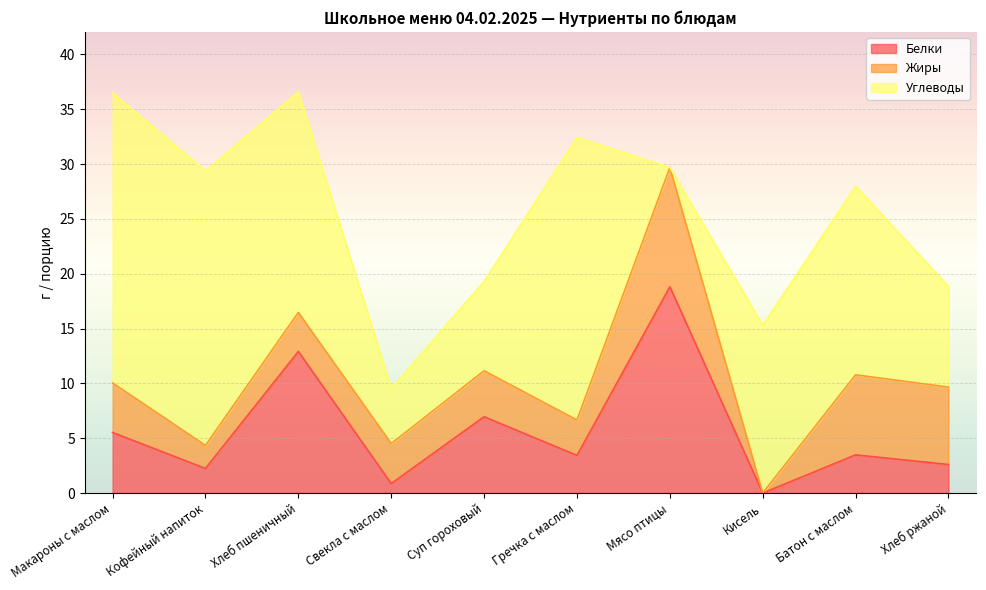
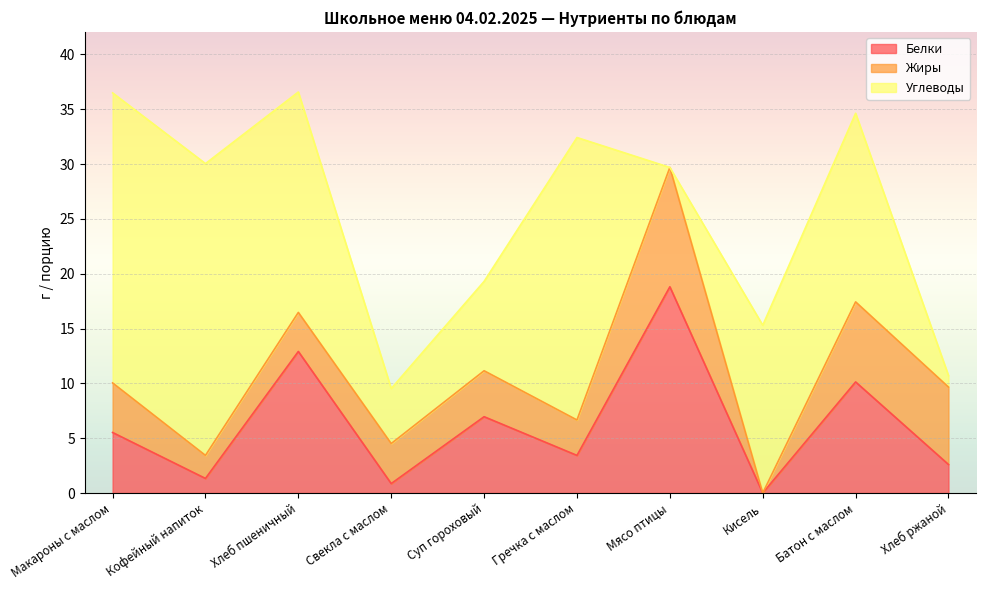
  {
    "Белки": {
      "Макароны с маслом": 5.5,
-     "Кофейный напиток": 2.2,
+     "Кофейный напиток": 1.3,
      "Хлеб пшеничный": 12.9,
      "Свекла с маслом": 0.9,
      "Суп гороховый": 7.0,
      "Гречка с маслом": 3.4,
      "Мясо птицы": 18.8,
-     "Батон с маслом": 3.5,
+     "Батон с маслом": 10.1,
      "Хлеб ржаной": 2.6
    },
    "Жиры": {
      "Макароны с маслом": 4.5,
      "Кофейный напиток": 2.1,
      "Хлеб пшеничный": 3.6,
      "Свекла с маслом": 3.7,
      "Суп гороховый": 4.2,
      "Гречка с маслом": 3.2,
      "Батон с маслом": 7.3,
      "Хлеб ржаной": 7.1
    },
    "Углеводы": {
      "Макароны с маслом": 26.4,
-     "Кофейный напиток": 25.0,
+     "Кофейный напиток": 26.6,
      "Хлеб пшеничный": 20.1,
      "Свекла с маслом": 5.0,
      "Суп гороховый": 8.2,
      "Гречка с маслом": 25.8,
      "Кисель": 15.3,
      "Батон с маслом": 17.2,
-     "Хлеб ржаной": 9.2
+     "Хлеб ржаной": 1.1
    }
  }
